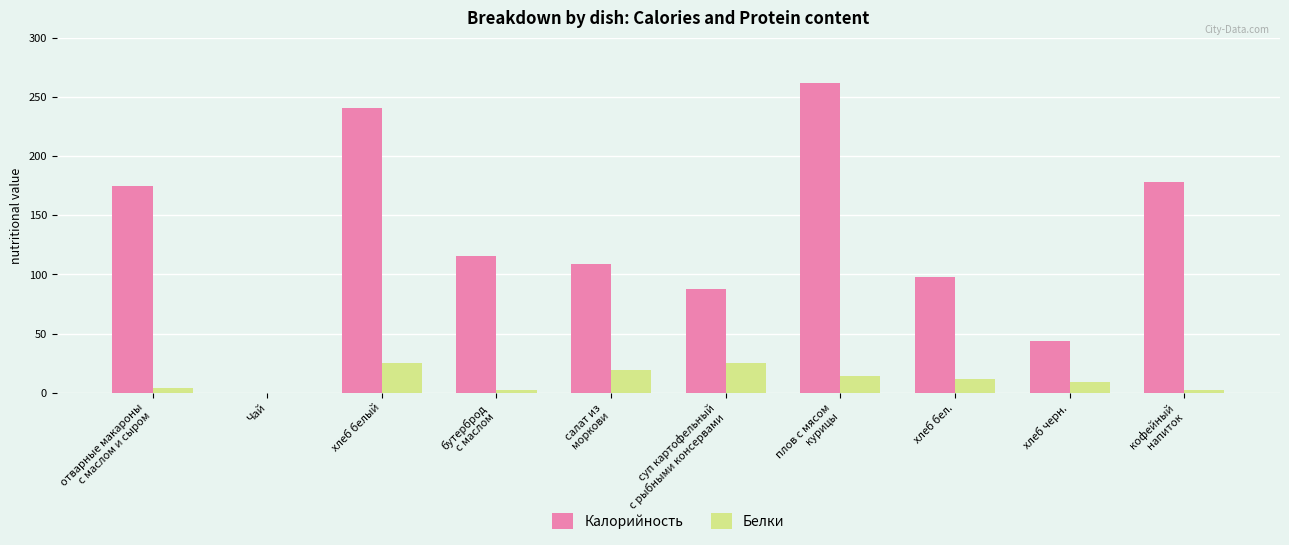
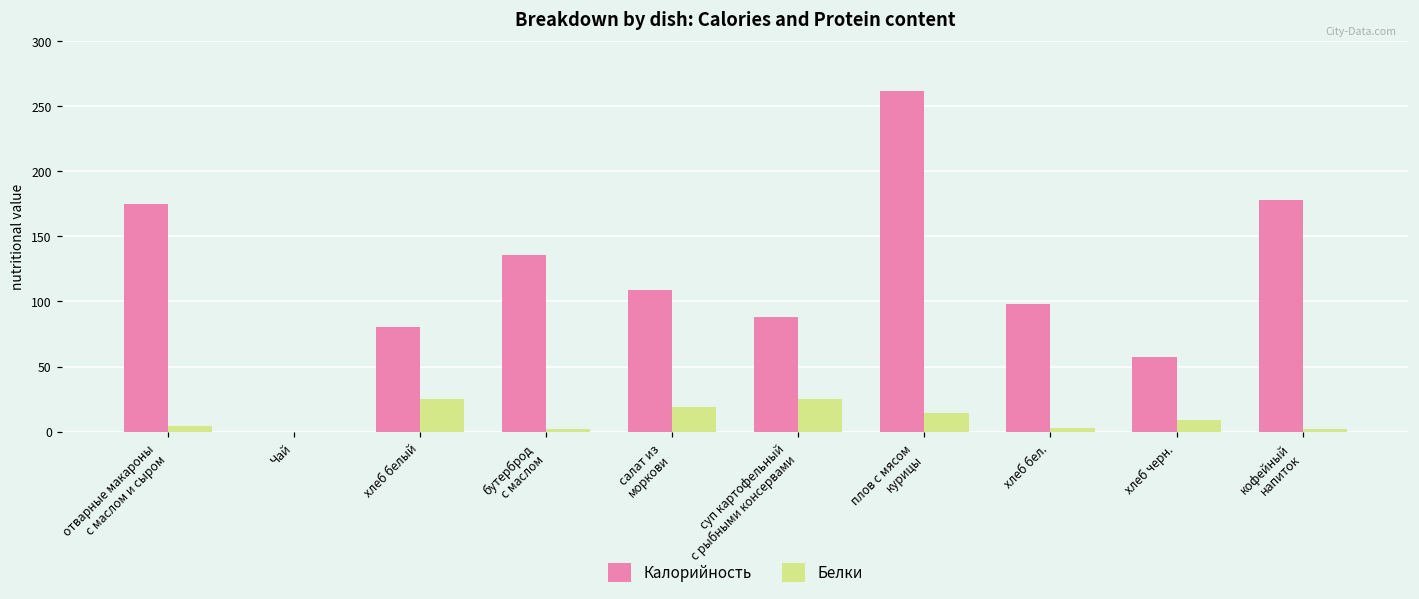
  {
    "Калорийность": {
      "отварные макароны с маслом и сыром": 175,
      "Чай": 0,
-     "хлеб белый": 241,
-     "бутерброд с маслом": 116,
+     "хлеб белый": 80,
+     "бутерброд с маслом": 136,
      "салат из моркови": 109,
      "суп картофельный с рыбными консервами": 88,
      "плов с мясом курицы": 262,
      "хлеб бел.": 98,
-     "хлеб черн.": 44,
+     "хлеб черн.": 57,
      "кофейный напиток": 178
    },
    "Белки": {
      "отварные макароны с маслом и сыром": 4,
      "Чай": 0,
      "хлеб белый": 25,
      "салат из моркови": 19,
      "суп картофельный с рыбными консервами": 25,
      "плов с мясом курицы": 14,
-     "хлеб бел.": 12,
+     "хлеб бел.": 3,
      "хлеб черн.": 9
    }
  }
